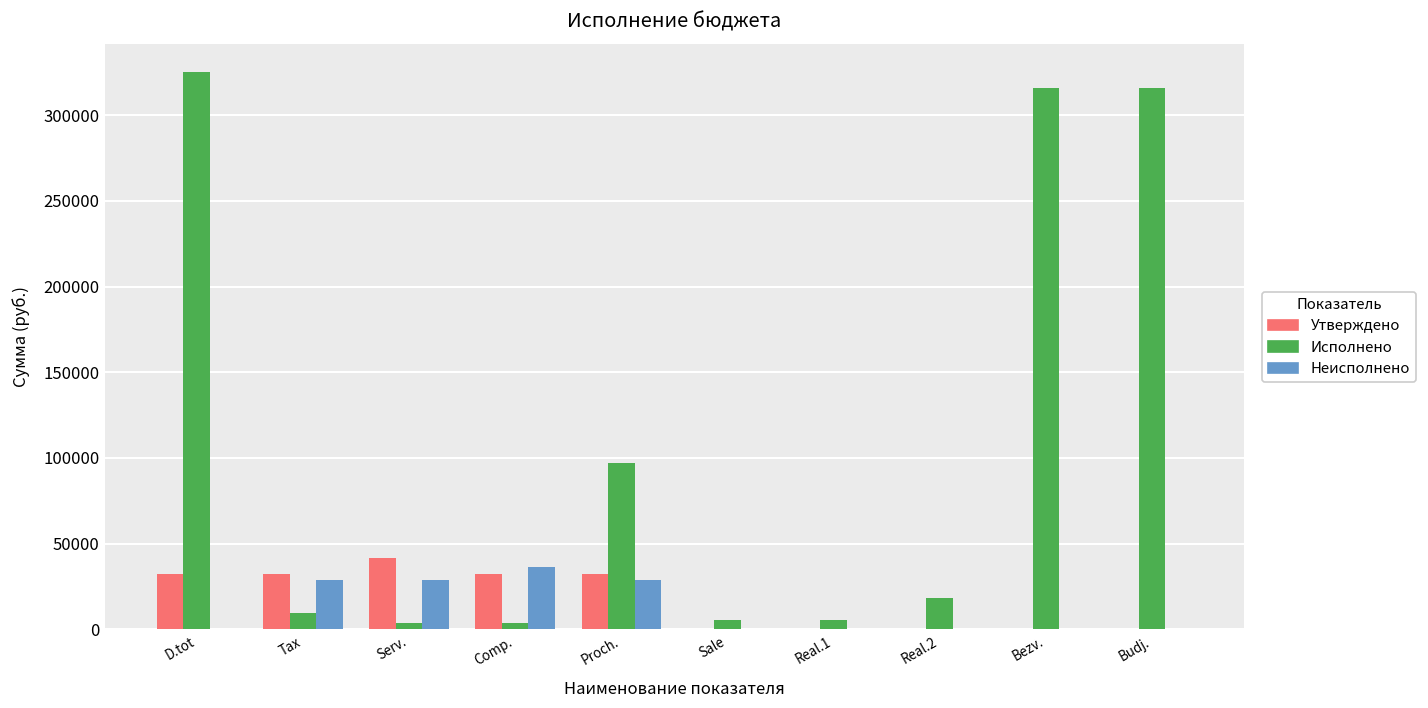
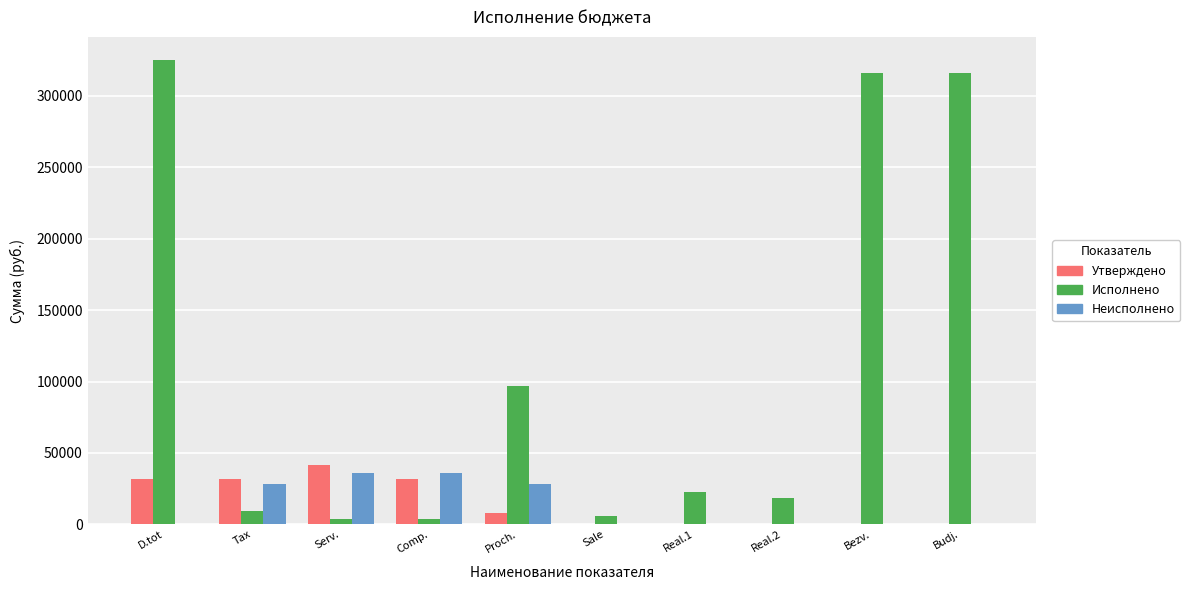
  {
    "Утверждено": {
      "D.tot": 32000,
      "Tax": 32000,
      "Serv.": 42000,
      "Comp.": 32000,
-     "Proch.": 32000,
+     "Proch.": 8000,
      "Sale": 0,
      "Real.1": 0,
      "Real.2": 0,
      "Bezv.": 0,
      "Budj.": 0
    },
    "Исполнено": {
      "D.tot": 325000,
      "Tax": 9000,
      "Serv.": 4000,
      "Comp.": 4000,
      "Proch.": 97000,
      "Sale": 6000,
-     "Real.1": 6000,
+     "Real.1": 23000,
      "Real.2": 18000,
      "Bezv.": 316000,
      "Budj.": 316000
    },
    "Неисполнено": {
      "D.tot": 0,
      "Tax": 29000,
-     "Serv.": 29000,
+     "Serv.": 36000,
      "Comp.": 36000,
      "Proch.": 29000,
      "Sale": 0,
      "Real.1": 0,
      "Real.2": 0,
      "Bezv.": 0,
      "Budj.": 0
    }
  }
